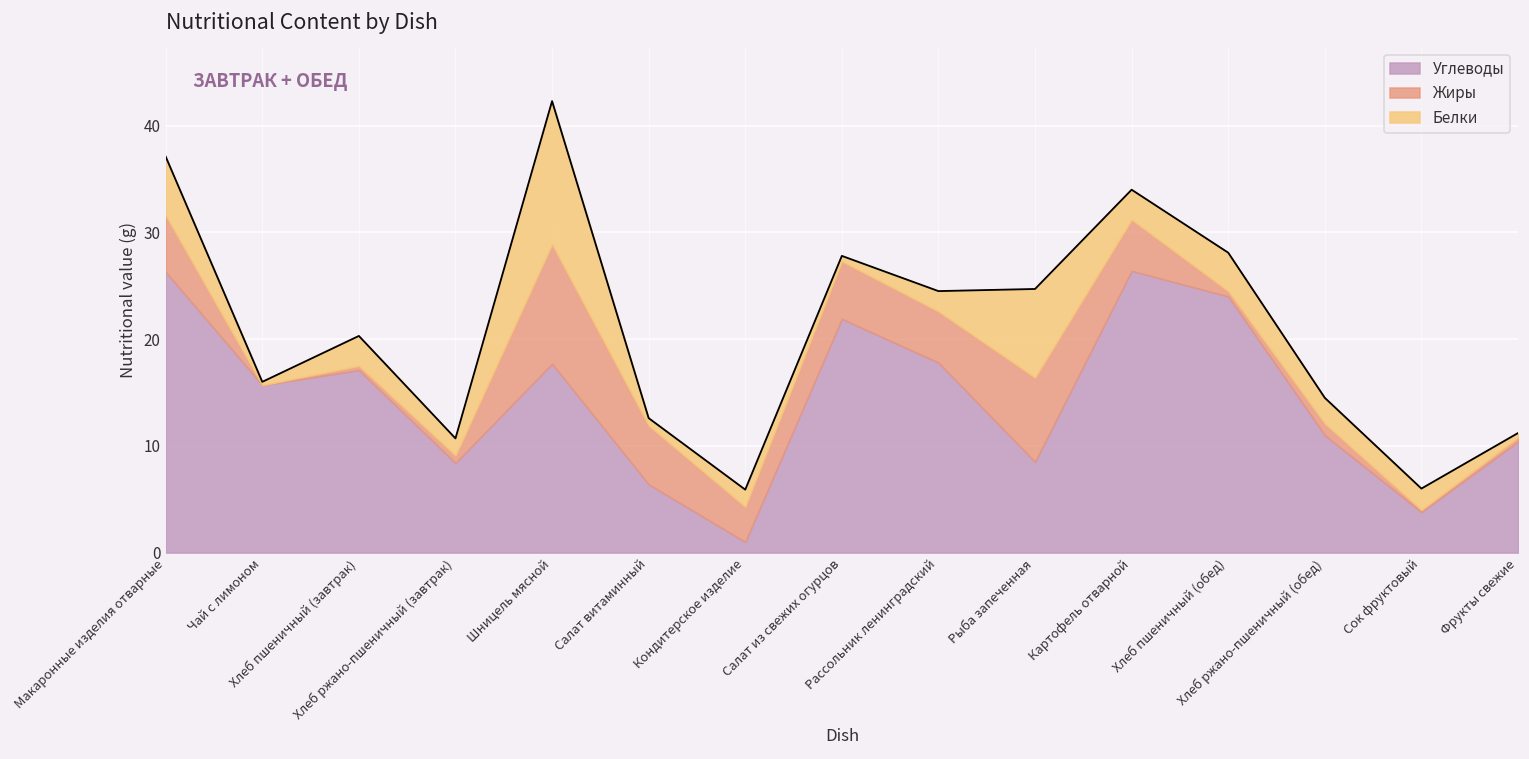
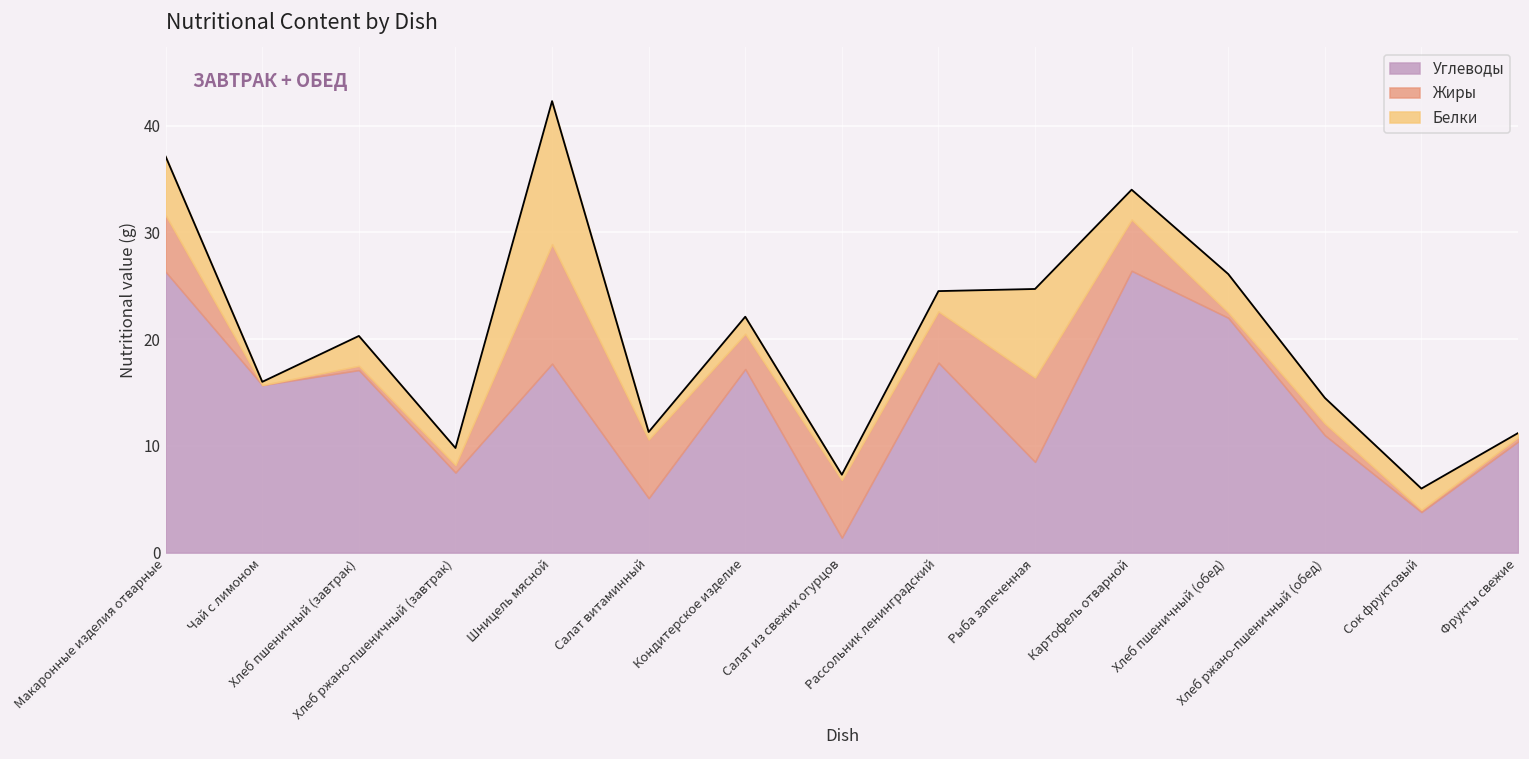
  {
    "Углеводы": {
      "Макаронные изделия отварные": 26,
      "Хлеб пшеничный (завтрак)": 17,
-     "Хлеб ржано-пшеничный (завтрак)": 8.4,
+     "Хлеб ржано-пшеничный (завтрак)": 7.5,
      "Шницель мясной": 18,
-     "Салат витаминный": 6,
-     "Кондитерское изделие": 1,
-     "Салат из свежих огурцов": 22,
+     "Салат витаминный": 5,
+     "Кондитерское изделие": 17,
+     "Салат из свежих огурцов": 1,
      "Рассольник ленинградский": 18,
      "Рыба запеченная": 9,
      "Картофель отварной": 26,
-     "Хлеб пшеничный (обед)": 24,
+     "Хлеб пшеничный (обед)": 22,
      "Хлеб ржано-пшеничный (обед)": 11,
      "Фрукты свежие": 10
    }
  }
